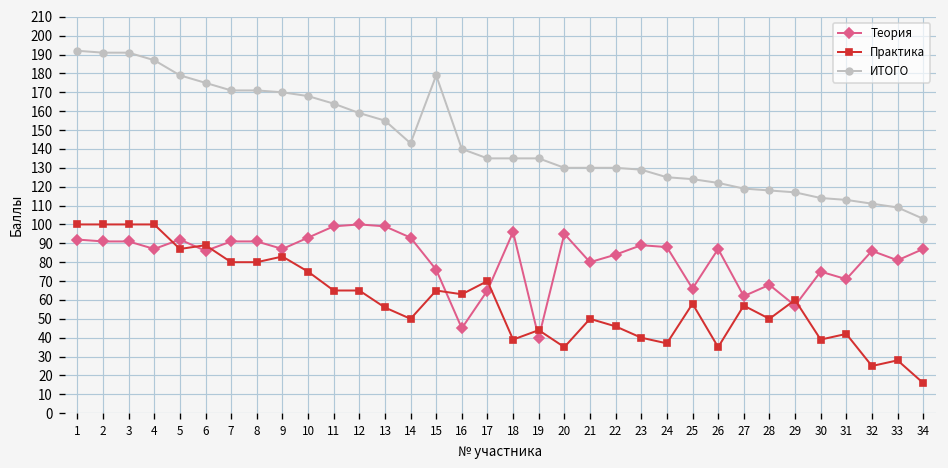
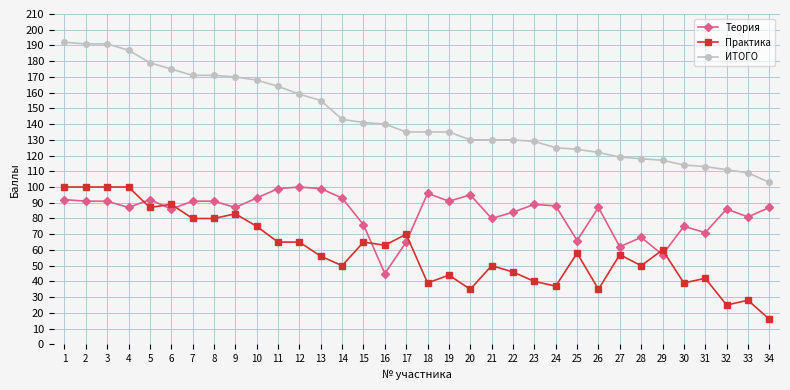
  {
    "Теория": {
      "1": 92,
      "2": 91,
      "3": 91,
      "4": 87,
      "5": 92,
      "6": 86,
      "7": 91,
      "8": 91,
      "9": 87,
      "10": 93,
      "11": 99,
      "12": 100,
      "13": 99,
      "14": 93,
      "15": 76,
      "16": 45,
      "17": 65,
      "18": 96,
-     "19": 40,
+     "19": 91,
      "20": 95,
      "21": 80,
      "22": 84,
      "23": 89,
      "24": 88,
      "25": 66,
      "26": 87,
      "27": 62,
      "28": 68,
      "29": 57,
      "30": 75,
      "31": 71,
      "32": 86,
      "33": 81,
      "34": 87
    },
    "Практика": {
      "1": 100,
      "2": 100,
      "3": 100,
      "4": 100,
      "5": 87,
      "6": 89,
      "7": 80,
      "8": 80,
      "9": 83,
      "10": 75,
      "11": 65,
      "12": 65,
      "13": 56,
      "14": 50,
      "15": 65,
      "16": 63,
      "17": 70,
      "18": 39,
      "19": 44,
      "20": 35,
      "21": 50,
      "22": 46,
      "23": 40,
      "24": 37,
      "25": 58,
      "26": 35,
      "27": 57,
      "28": 50,
      "29": 60,
      "30": 39,
      "31": 42,
      "32": 25,
      "33": 28,
      "34": 16
    },
    "ИТОГО": {
      "1": 192,
      "2": 191,
      "3": 191,
      "4": 187,
      "5": 179,
      "6": 175,
      "7": 171,
      "8": 171,
      "9": 170,
      "10": 168,
      "11": 164,
      "12": 159,
      "13": 155,
      "14": 143,
-     "15": 179,
+     "15": 141,
      "16": 140,
      "17": 135,
      "18": 135,
      "19": 135,
      "20": 130,
      "21": 130,
      "22": 130,
      "23": 129,
      "24": 125,
      "25": 124,
      "26": 122,
      "27": 119,
      "28": 118,
      "29": 117,
      "30": 114,
      "31": 113,
      "32": 111,
      "33": 109,
      "34": 103
    }
  }
